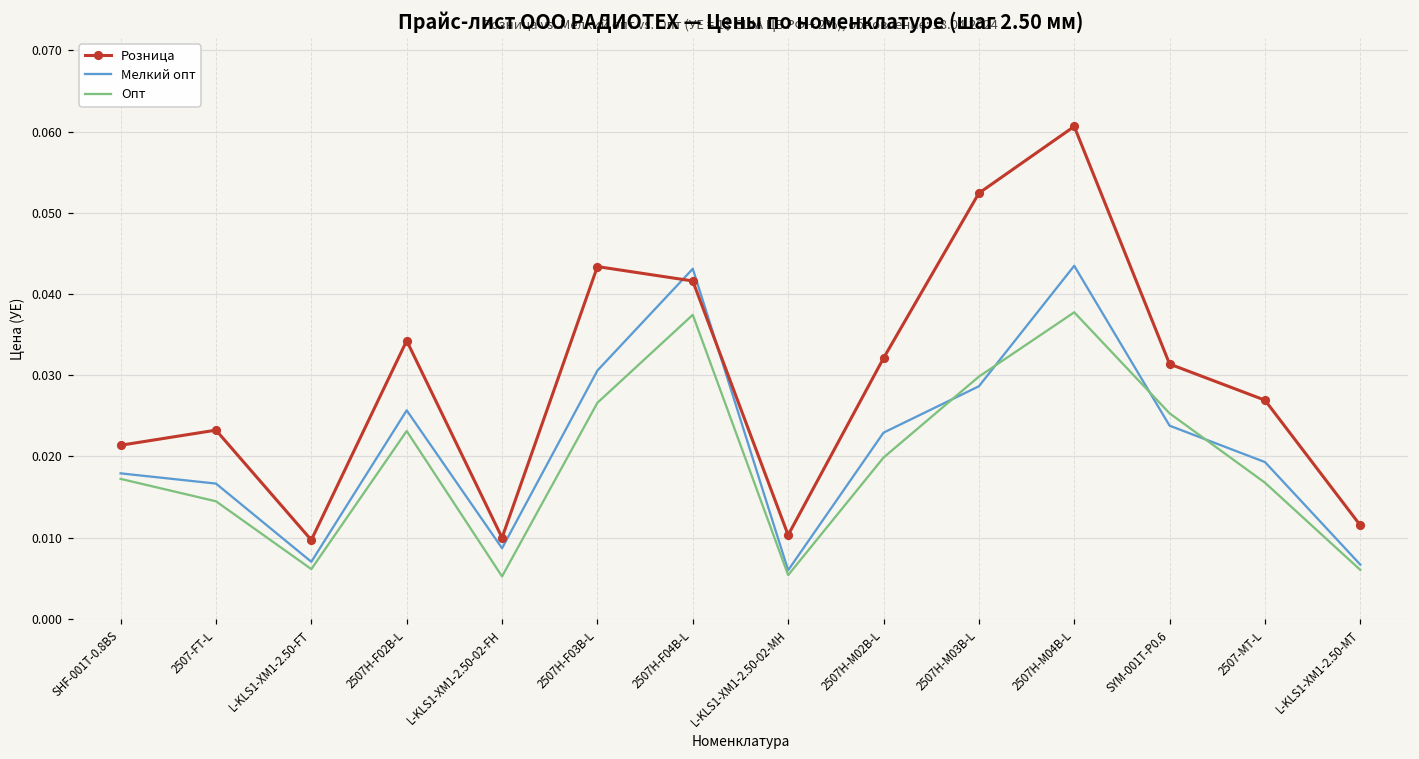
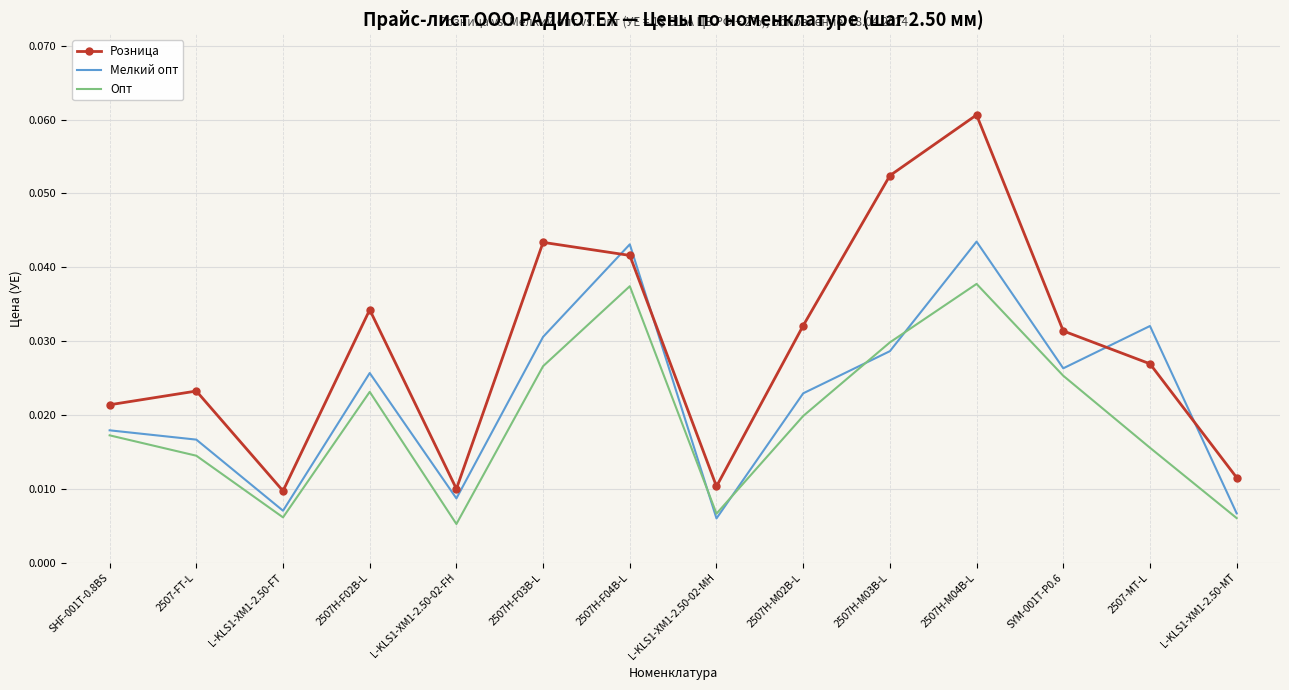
  {
    "Розница": {
      "SHF-001T-0.8BS": 0.021,
      "2507-FT-L": 0.023,
      "L-KLS1-XM1-2.50-FT": 0.010,
      "2507H-F02B-L": 0.034,
      "L-KLS1-XM1-2.50-02-FH": 0.010,
      "2507H-F03B-L": 0.043,
      "2507H-F04B-L": 0.042,
      "L-KLS1-XM1-2.50-02-MH": 0.010,
      "2507H-M02B-L": 0.032,
      "2507H-M03B-L": 0.052,
      "2507H-M04B-L": 0.061,
      "SYM-001T-P0.6": 0.031,
      "2507-MT-L": 0.027,
      "L-KLS1-XM1-2.50-MT": 0.012
    },
    "Мелкий опт": {
      "SHF-001T-0.8BS": 0.018,
      "2507-FT-L": 0.017,
      "L-KLS1-XM1-2.50-FT": 0.007,
      "2507H-F02B-L": 0.026,
      "L-KLS1-XM1-2.50-02-FH": 0.009,
      "2507H-F03B-L": 0.031,
      "2507H-F04B-L": 0.043,
      "L-KLS1-XM1-2.50-02-MH": 0.006,
      "2507H-M02B-L": 0.023,
      "2507H-M03B-L": 0.029,
      "2507H-M04B-L": 0.043,
-     "SYM-001T-P0.6": 0.024,
-     "2507-MT-L": 0.019,
+     "SYM-001T-P0.6": 0.026,
+     "2507-MT-L": 0.032,
      "L-KLS1-XM1-2.50-MT": 0.007
    },
    "Опт": {
      "SHF-001T-0.8BS": 0.017,
      "2507-FT-L": 0.014,
      "L-KLS1-XM1-2.50-FT": 0.006,
      "2507H-F02B-L": 0.023,
      "L-KLS1-XM1-2.50-02-FH": 0.005,
      "2507H-F03B-L": 0.027,
      "2507H-F04B-L": 0.037,
-     "L-KLS1-XM1-2.50-02-MH": 0.005,
+     "L-KLS1-XM1-2.50-02-MH": 0.007,
      "2507H-M02B-L": 0.020,
      "2507H-M03B-L": 0.030,
      "2507H-M04B-L": 0.038,
      "SYM-001T-P0.6": 0.025,
-     "2507-MT-L": 0.017,
+     "2507-MT-L": 0.016,
      "L-KLS1-XM1-2.50-MT": 0.006
    }
  }
